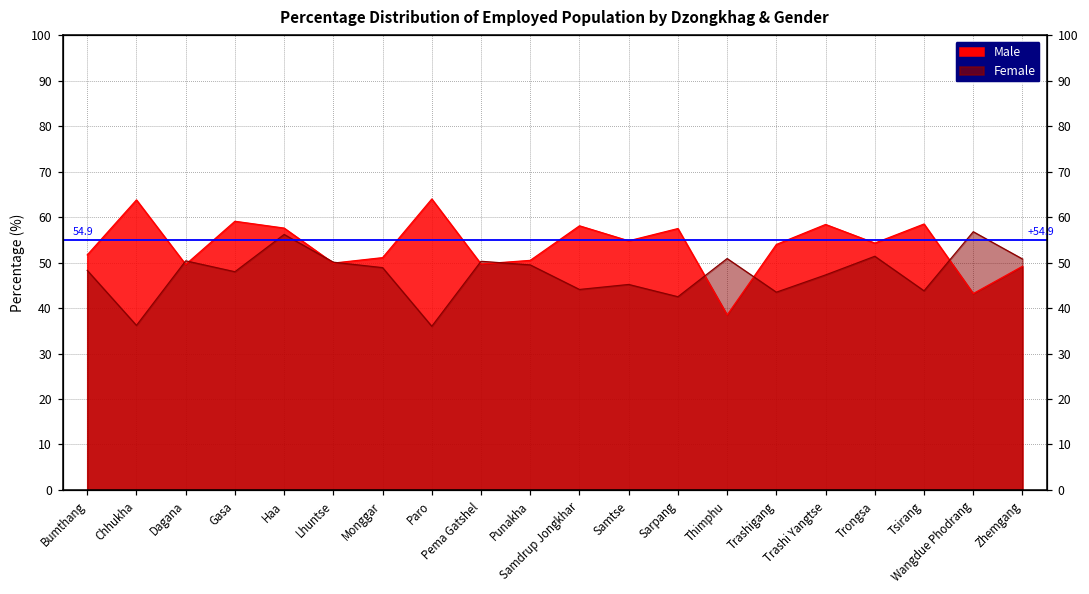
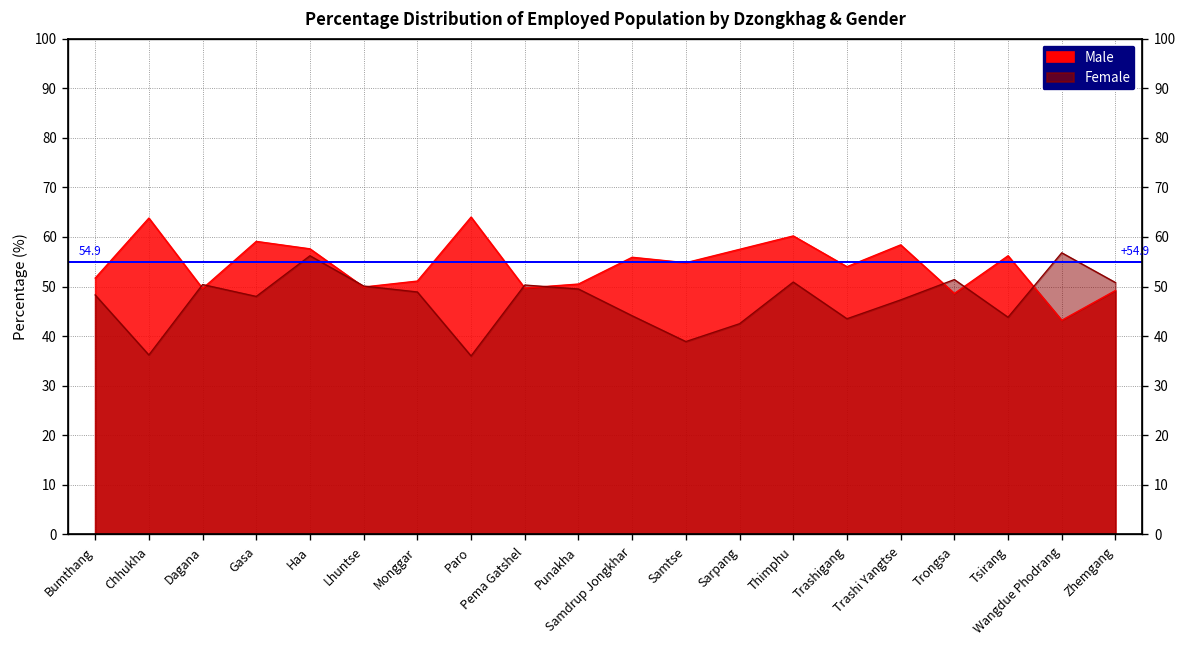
  {
    "Male": {
      "Chhukha": 64,
      "Dagana": 50,
      "Gasa": 59,
      "Haa": 58,
      "Monggar": 51,
      "Paro": 64,
      "Punakha": 51,
-     "Samdrup Jongkhar": 58,
+     "Samdrup Jongkhar": 56,
      "Samtse": 55,
      "Sarpang": 58,
-     "Thimphu": 39,
+     "Thimphu": 60,
      "Trashigang": 54,
      "Trashi Yangtse": 58,
-     "Trongsa": 54,
-     "Tsirang": 59,
+     "Trongsa": 49,
+     "Tsirang": 56,
      "Wangdue Phodrang": 43,
      "Zhemgang": 49
    },
    "Female": {
      "Bumthang": 48,
      "Chhukha": 36,
      "Dagana": 50,
      "Gasa": 48,
      "Haa": 56,
      "Monggar": 49,
      "Paro": 36,
      "Punakha": 50,
      "Samdrup Jongkhar": 44,
-     "Samtse": 45,
+     "Samtse": 39,
      "Sarpang": 43,
      "Thimphu": 51,
      "Trashigang": 44,
      "Trashi Yangtse": 47,
      "Trongsa": 51,
      "Tsirang": 44,
      "Wangdue Phodrang": 57
    }
  }
